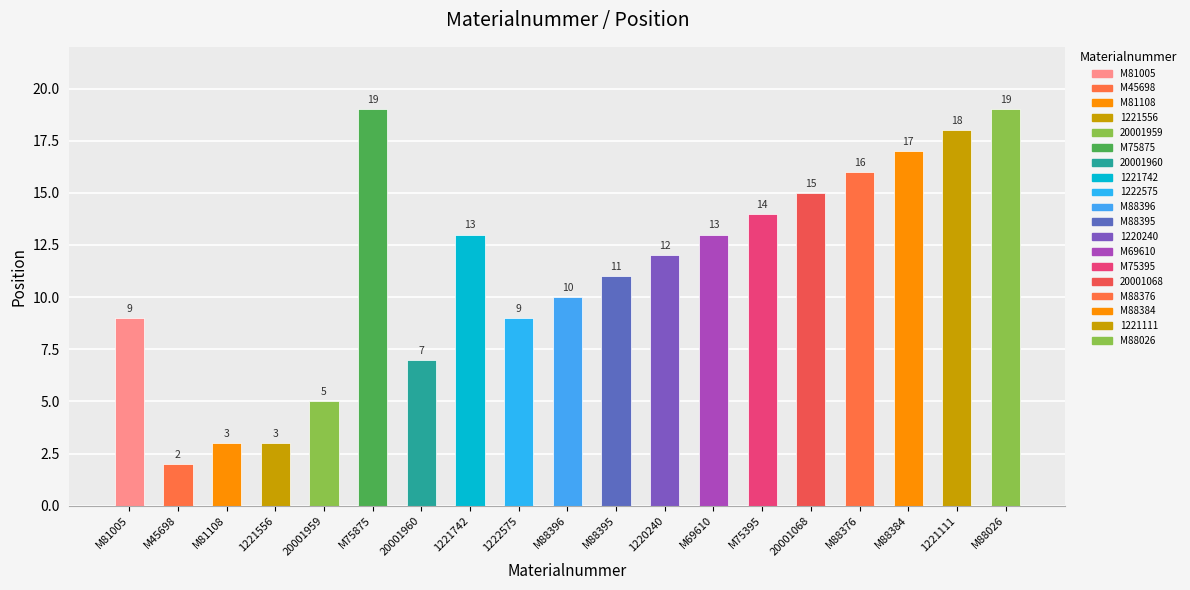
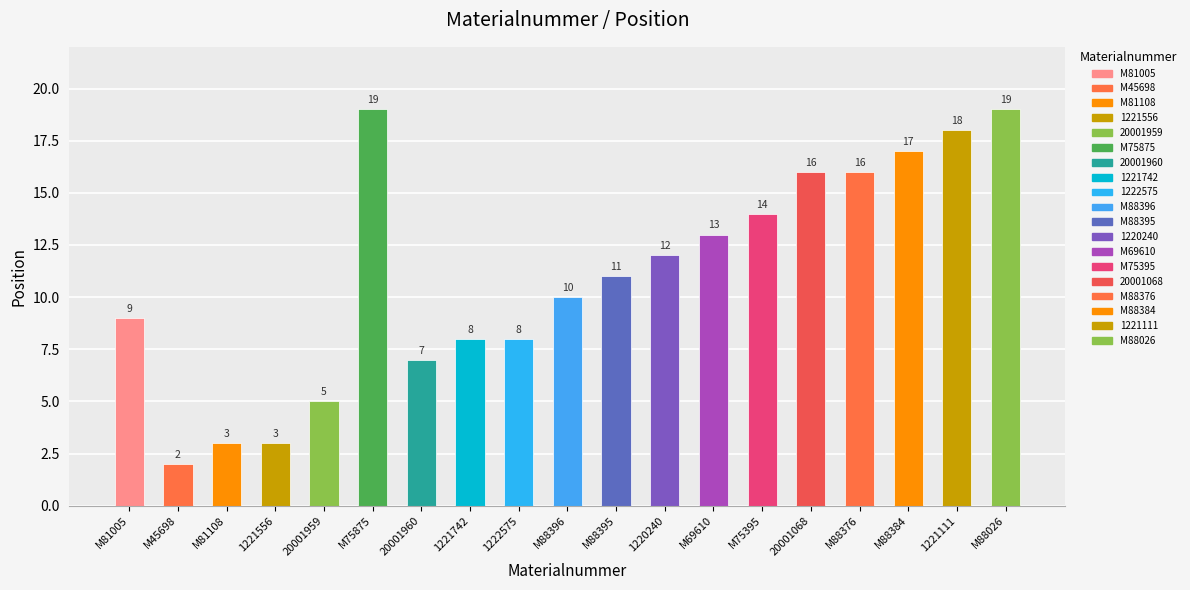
  {
    "M81005": 9,
    "M45698": 2,
    "M81108": 3,
    "1221556": 3,
    "20001959": 5,
    "M75875": 19,
    "20001960": 7,
-   "1221742": 13,
-   "1222575": 9,
+   "1221742": 8,
+   "1222575": 8,
    "M88396": 10,
    "M88395": 11,
    "1220240": 12,
    "M69610": 13,
    "M75395": 14,
-   "20001068": 15,
+   "20001068": 16,
    "M88376": 16,
    "M88384": 17,
    "1221111": 18,
    "M88026": 19
  }
